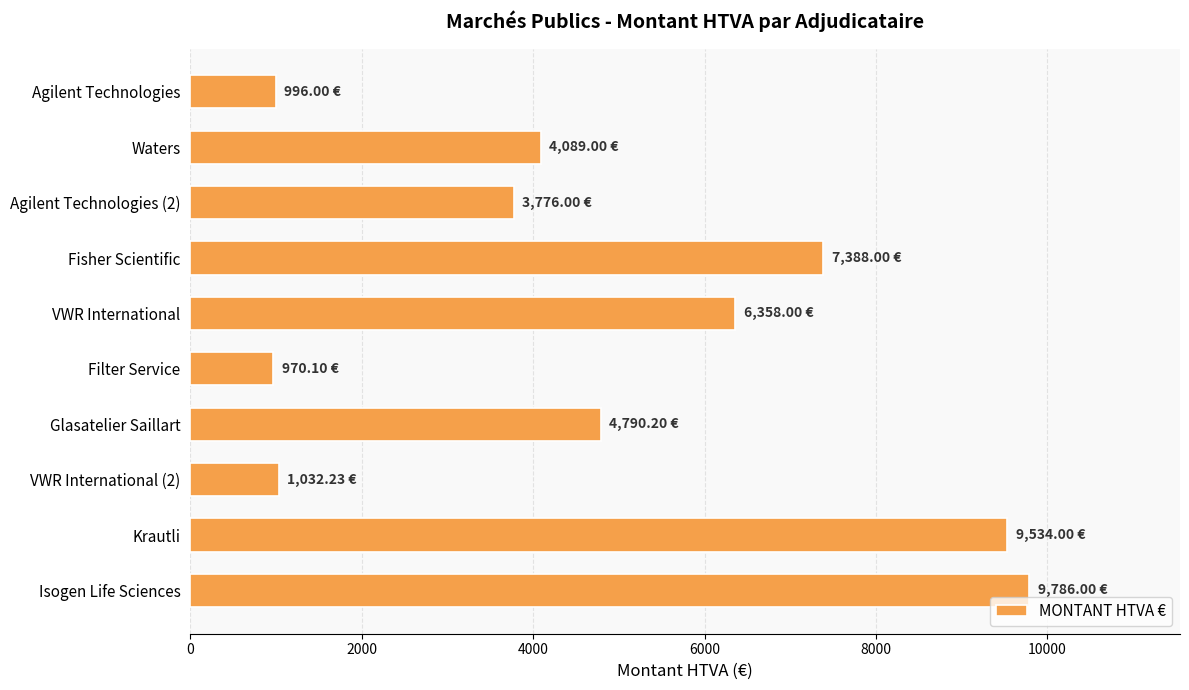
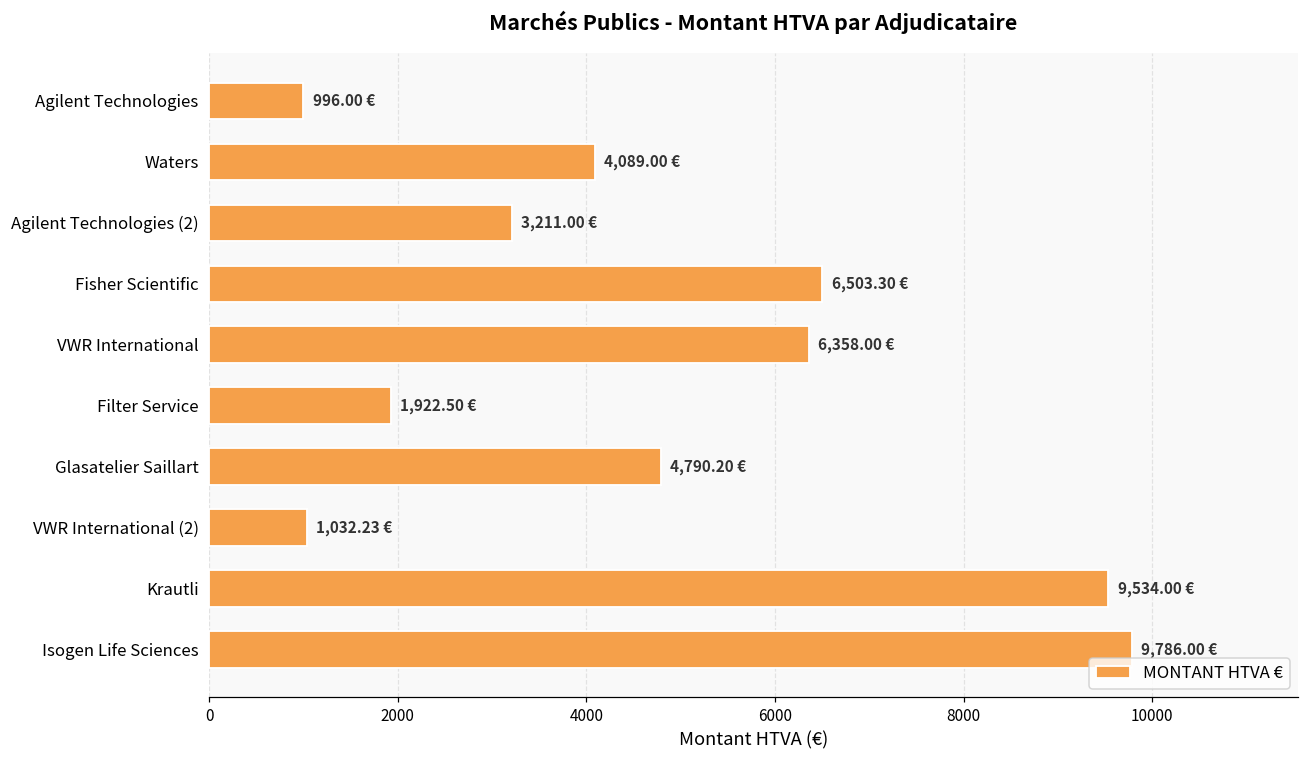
  {
    "Agilent Technologies": "996.00",
    "Waters": "4,089.00",
-   "Agilent Technologies (2)": "3,776.00",
-   "Fisher Scientific": "7,388.00",
+   "Agilent Technologies (2)": "3,211.00",
+   "Fisher Scientific": "6,503.30",
    "VWR International": "6,358.00",
-   "Filter Service": "970.10",
+   "Filter Service": "1,922.50",
    "Glasatelier Saillart": "4,790.20",
    "VWR International (2)": "1,032.23",
    "Krautli": "9,534.00"
  }
